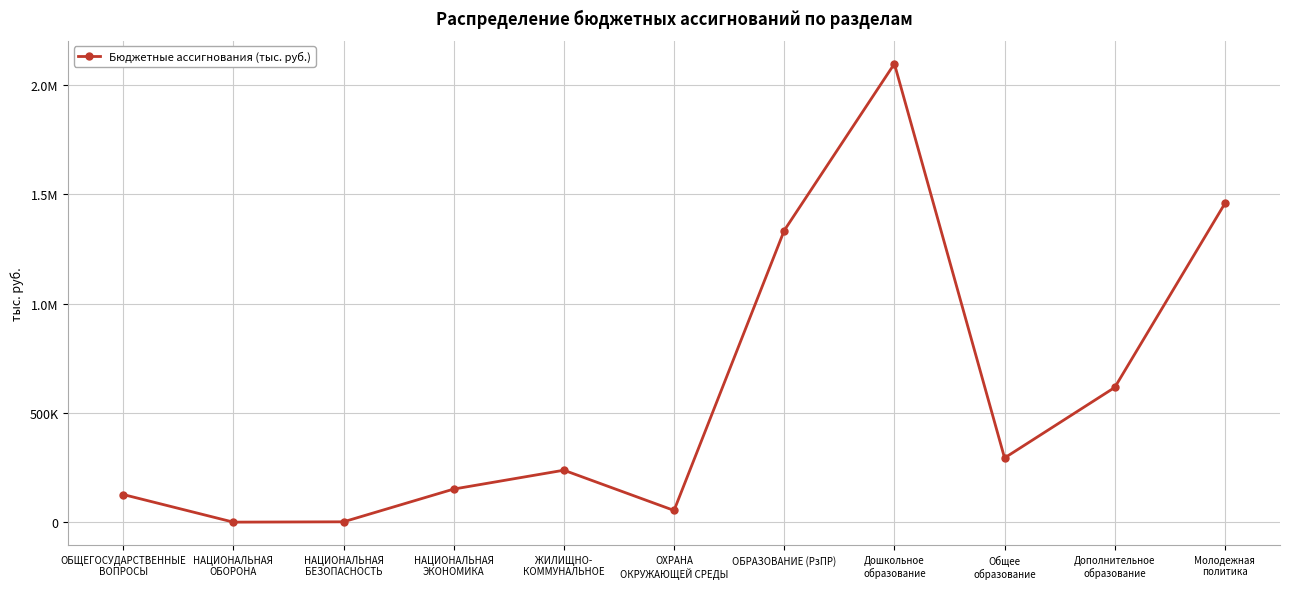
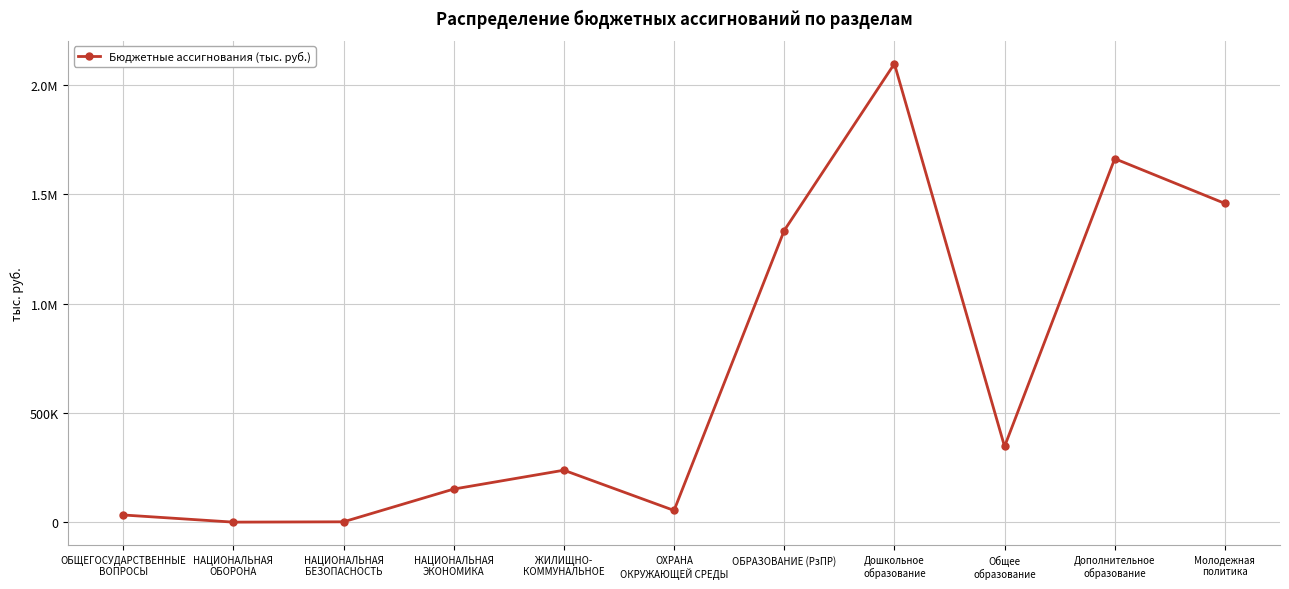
  {
-   "ОБЩЕГОСУДАРСТВЕННЫЕ ВОПРОСЫ": 130000,
+   "ОБЩЕГОСУДАРСТВЕННЫЕ ВОПРОСЫ": 30000,
    "НАЦИОНАЛЬНАЯ ОБОРОНА": 0,
    "НАЦИОНАЛЬНАЯ БЕЗОПАСНОСТЬ": 0,
    "НАЦИОНАЛЬНАЯ ЭКОНОМИКА": 150000,
    "ЖИЛИЩНО- КОММУНАЛЬНОЕ": 240000,
    "ОХРАНА ОКРУЖАЮЩЕЙ СРЕДЫ": 50000,
    "ОБРАЗОВАНИЕ (РзПР)": 1330000,
    "Дошкольное образование": 2100000,
-   "Общее образование": 290000,
-   "Дополнительное образование": 620000,
+   "Общее образование": 350000,
+   "Дополнительное образование": 1660000,
    "Молодежная политика": 1460000
  }
